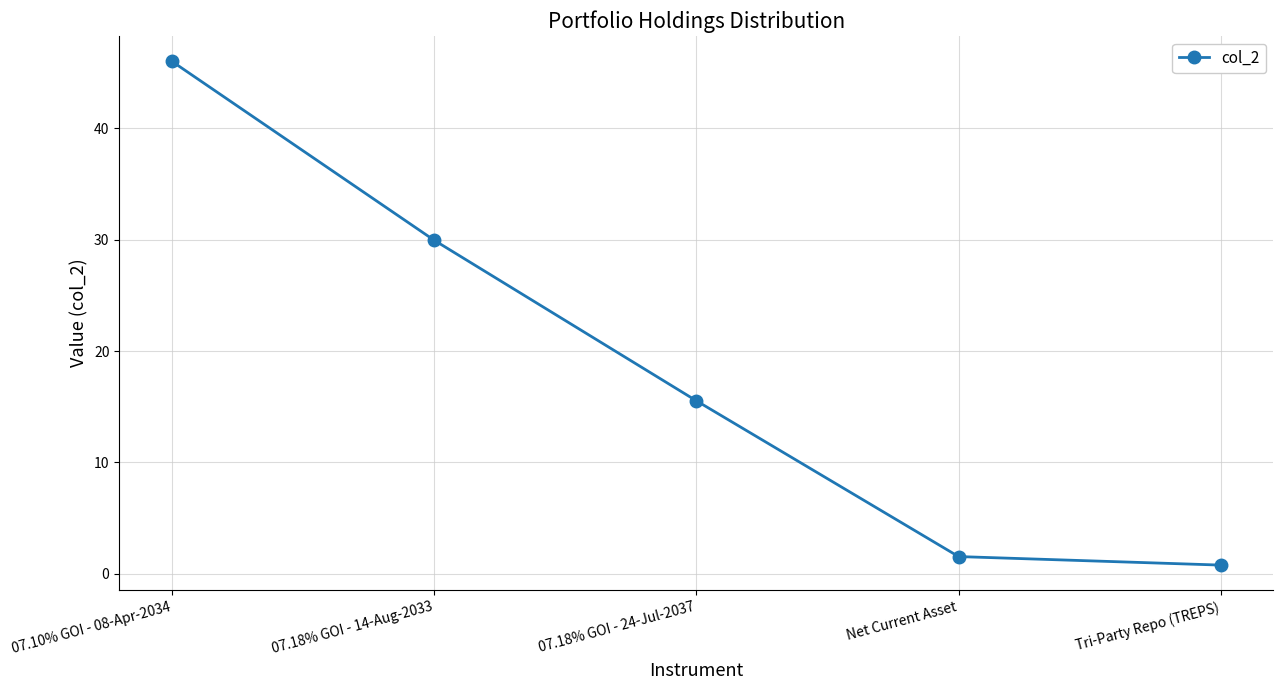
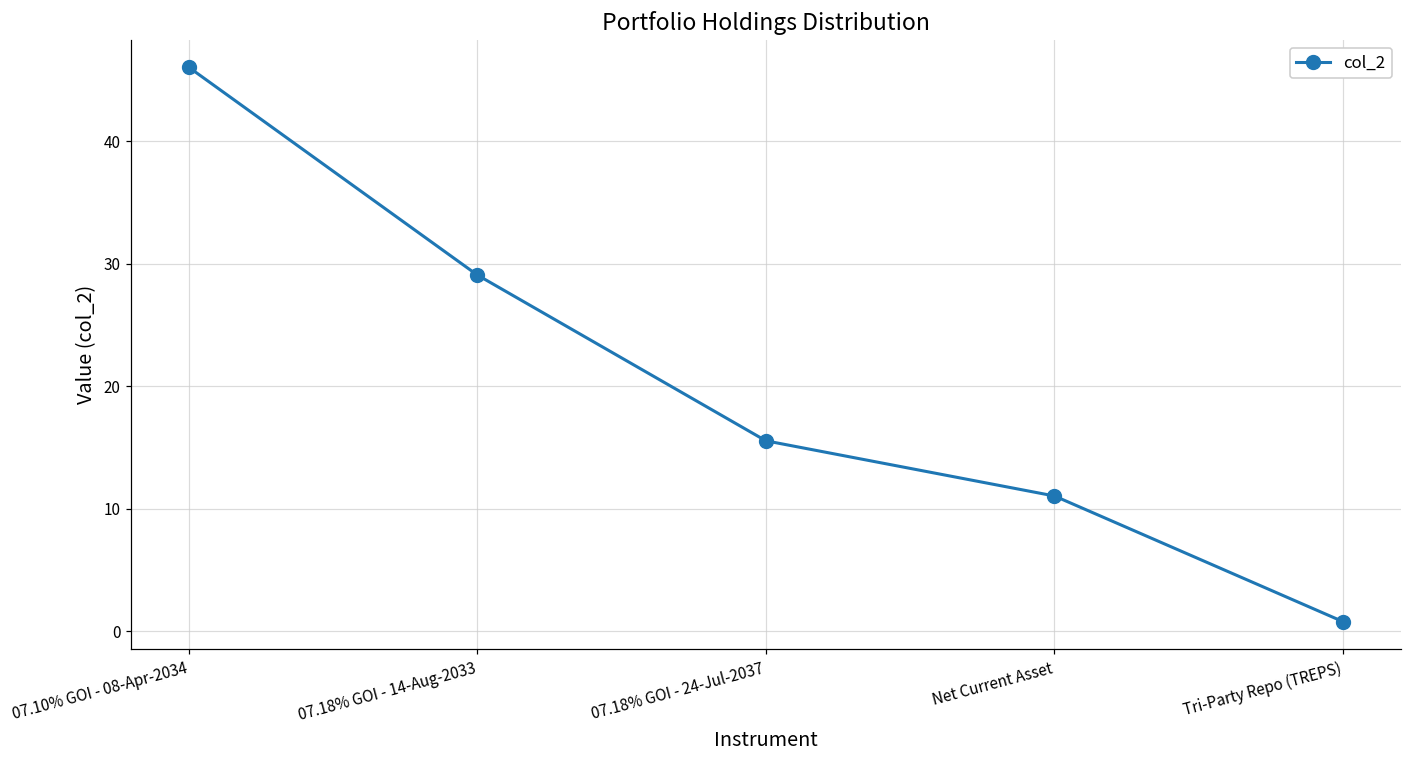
  {
    "07.10% GOI - 08-Apr-2034": 46.0,
-   "07.18% GOI - 14-Aug-2033": 30.0,
+   "07.18% GOI - 14-Aug-2033": 29.1,
    "07.18% GOI - 24-Jul-2037": 15.5,
-   "Net Current Asset": 1.5,
+   "Net Current Asset": 11.0,
    "Tri-Party Repo (TREPS)": 0.8
  }
